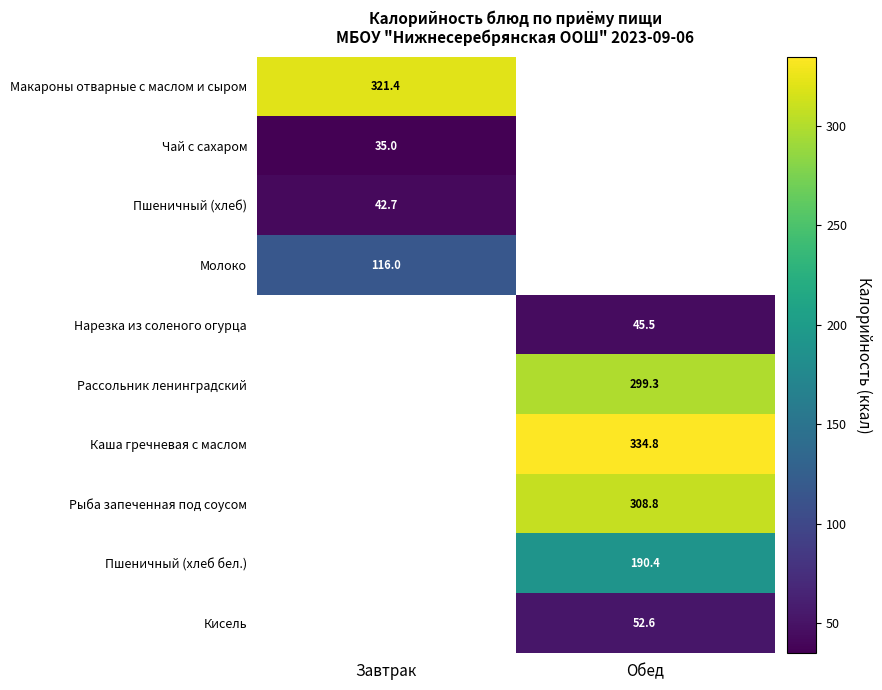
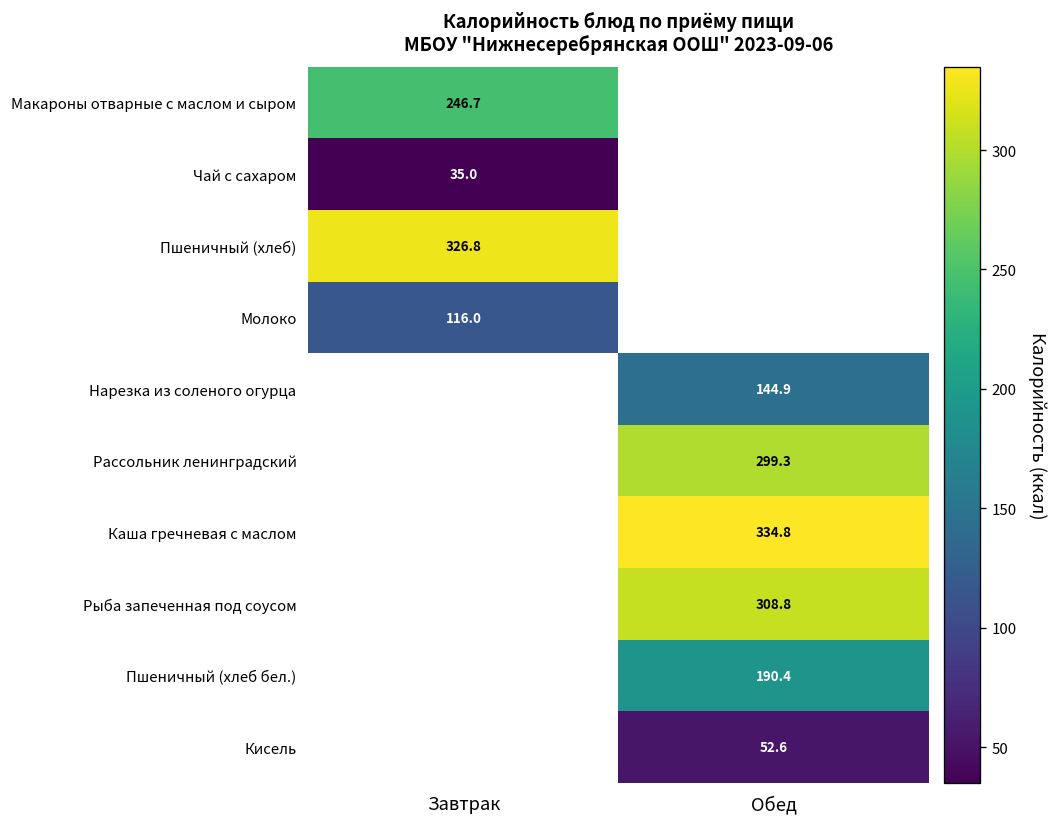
  {
    "Макароны отварные с маслом и сыром": {
-     "Завтрак": 321.4
+     "Завтрак": 246.7
    },
    "Чай с сахаром": {
      "Завтрак": 35.0
    },
    "Пшеничный (хлеб)": {
-     "Завтрак": 42.7
+     "Завтрак": 326.8
    },
    "Молоко": {
      "Завтрак": 116.0
    },
    "Нарезка из соленого огурца": {
-     "Обед": 45.5
+     "Обед": 144.9
    },
    "Рассольник ленинградский": {
      "Обед": 299.3
    },
    "Каша гречневая с маслом": {
      "Обед": 334.8
    },
    "Рыба запеченная под соусом": {
      "Обед": 308.8
    },
    "Пшеничный (хлеб бел.)": {
      "Обед": 190.4
    },
    "Кисель": {
      "Обед": 52.6
    }
  }
